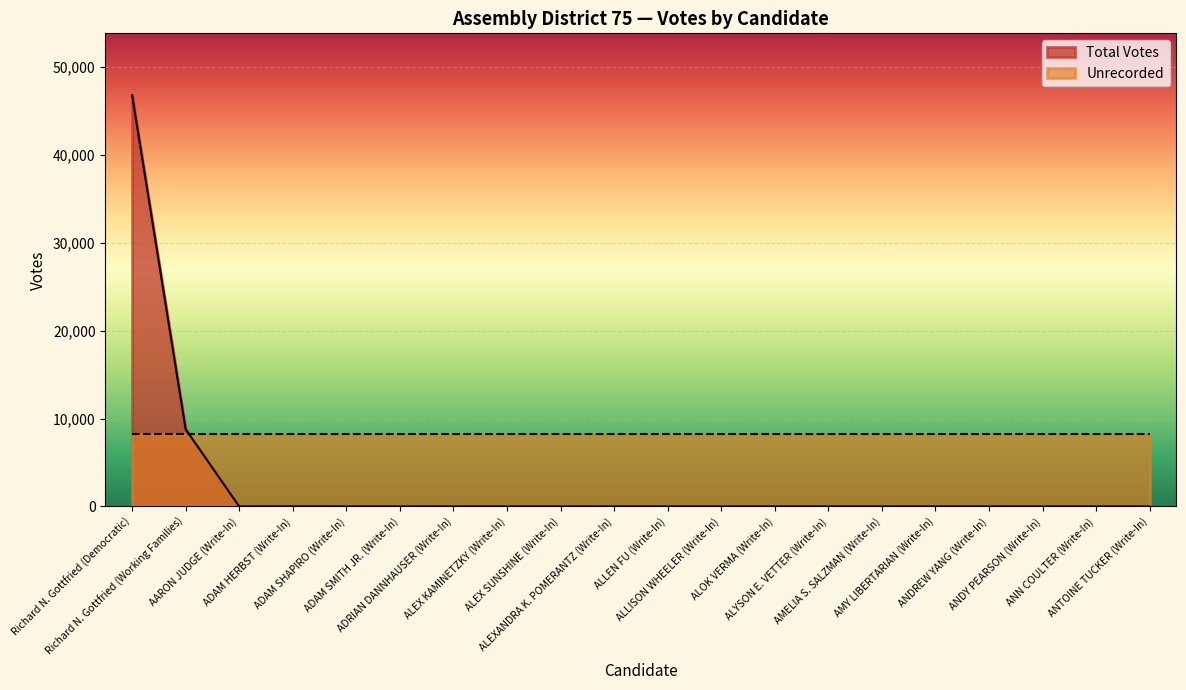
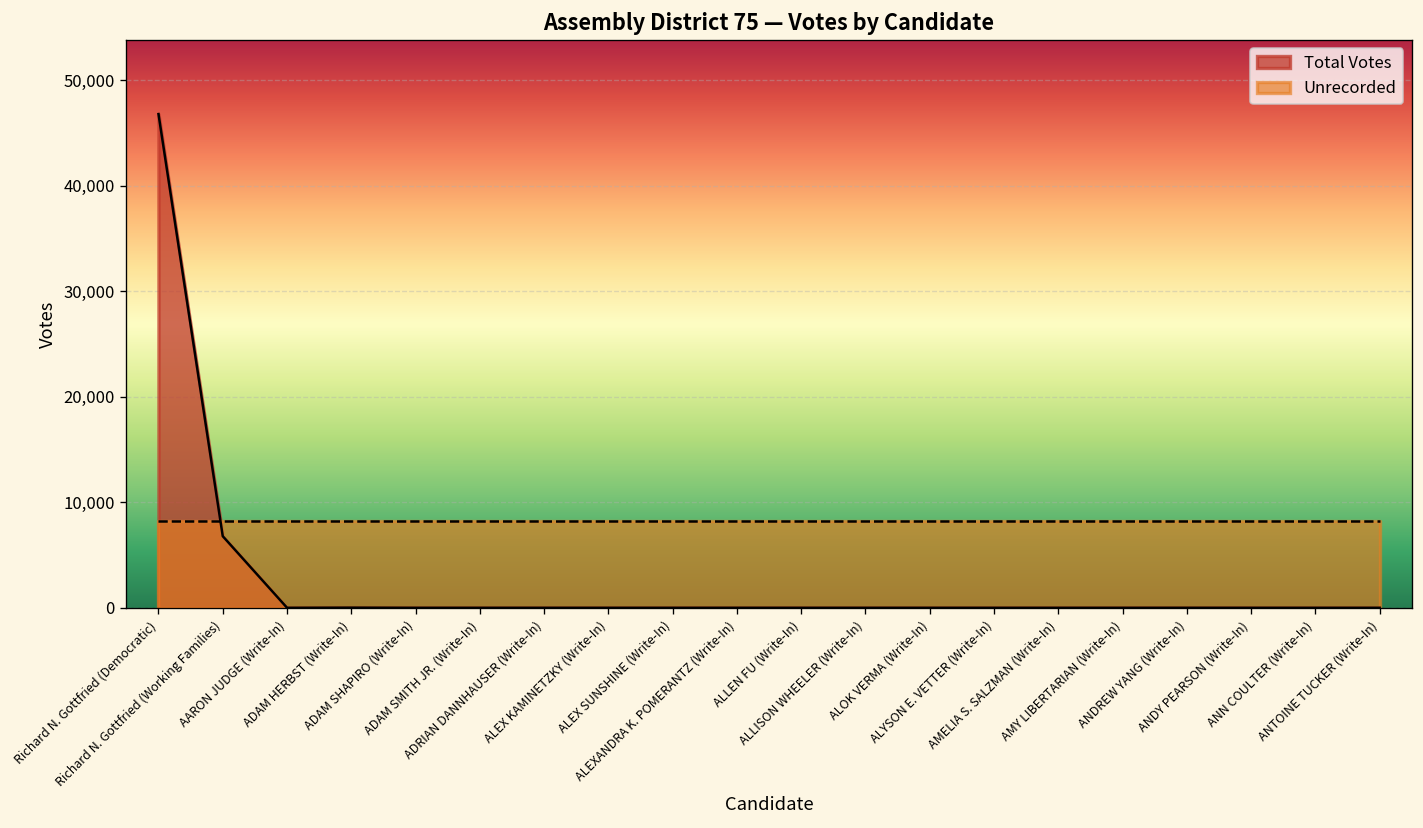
  {
    "Total Votes": {
      "Richard N. Gottfried (Democratic)": "47,000",
-     "Richard N. Gottfried (Working Families)": "9,000",
+     "Richard N. Gottfried (Working Families)": "7,000",
      "AARON JUDGE (Write-In)": "0",
      "ADAM HERBST (Write-In)": "0",
      "ADAM SHAPIRO (Write-In)": "0",
      "ADAM SMITH JR. (Write-In)": "0",
      "ADRIAN DANNHAUSER (Write-In)": "0",
      "ALEX KAMINETZKY (Write-In)": "0",
      "ALEX SUNSHINE (Write-In)": "0",
      "ALEXANDRA K. POMERANTZ (Write-In)": "0",
      "ALLEN FU (Write-In)": "0",
      "ALLISON WHEELER (Write-In)": "0",
      "ALOK VERMA (Write-In)": "0",
      "ALYSON E. VETTER (Write-In)": "0",
      "AMELIA S. SALZMAN (Write-In)": "0",
      "AMY LIBERTARIAN (Write-In)": "0",
      "ANDREW YANG (Write-In)": "0",
      "ANDY PEARSON (Write-In)": "0",
      "ANN COULTER (Write-In)": "0",
      "ANTOINE TUCKER (Write-In)": "0"
    },
    "Unrecorded": {
      "Richard N. Gottfried (Democratic)": "8,000",
      "Richard N. Gottfried (Working Families)": "8,000",
      "AARON JUDGE (Write-In)": "8,000",
      "ADAM HERBST (Write-In)": "8,000",
      "ADAM SHAPIRO (Write-In)": "8,000",
      "ADAM SMITH JR. (Write-In)": "8,000",
      "ADRIAN DANNHAUSER (Write-In)": "8,000",
      "ALEX KAMINETZKY (Write-In)": "8,000",
      "ALEX SUNSHINE (Write-In)": "8,000",
      "ALEXANDRA K. POMERANTZ (Write-In)": "8,000",
      "ALLEN FU (Write-In)": "8,000",
      "ALLISON WHEELER (Write-In)": "8,000",
      "ALOK VERMA (Write-In)": "8,000",
      "ALYSON E. VETTER (Write-In)": "8,000",
      "AMELIA S. SALZMAN (Write-In)": "8,000",
      "AMY LIBERTARIAN (Write-In)": "8,000",
      "ANDREW YANG (Write-In)": "8,000",
      "ANDY PEARSON (Write-In)": "8,000",
      "ANN COULTER (Write-In)": "8,000",
      "ANTOINE TUCKER (Write-In)": "8,000"
    }
  }
